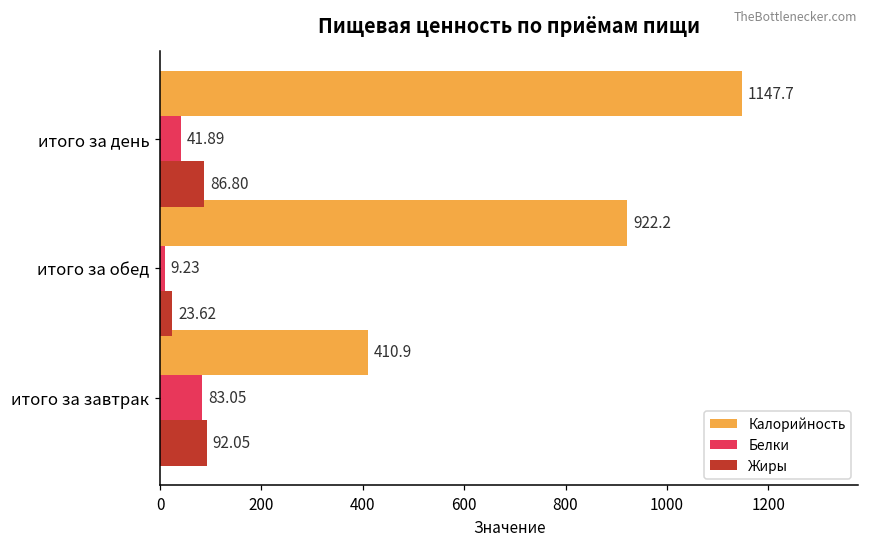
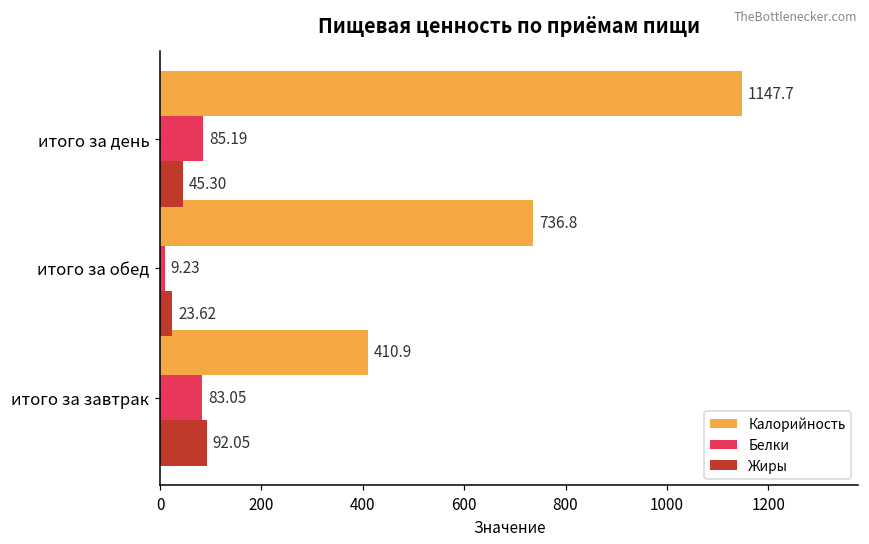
  {
    "Калорийность": {
      "итого за день": 1147.7,
-     "итого за обед": 922.2,
+     "итого за обед": 736.8,
      "итого за завтрак": 410.9
    },
    "Белки": {
-     "итого за день": 41.89,
+     "итого за день": 85.19,
      "итого за обед": 9.23,
      "итого за завтрак": 83.05
    },
    "Жиры": {
-     "итого за день": 86.80,
+     "итого за день": 45.30,
      "итого за обед": 23.62,
      "итого за завтрак": 92.05
    }
  }
